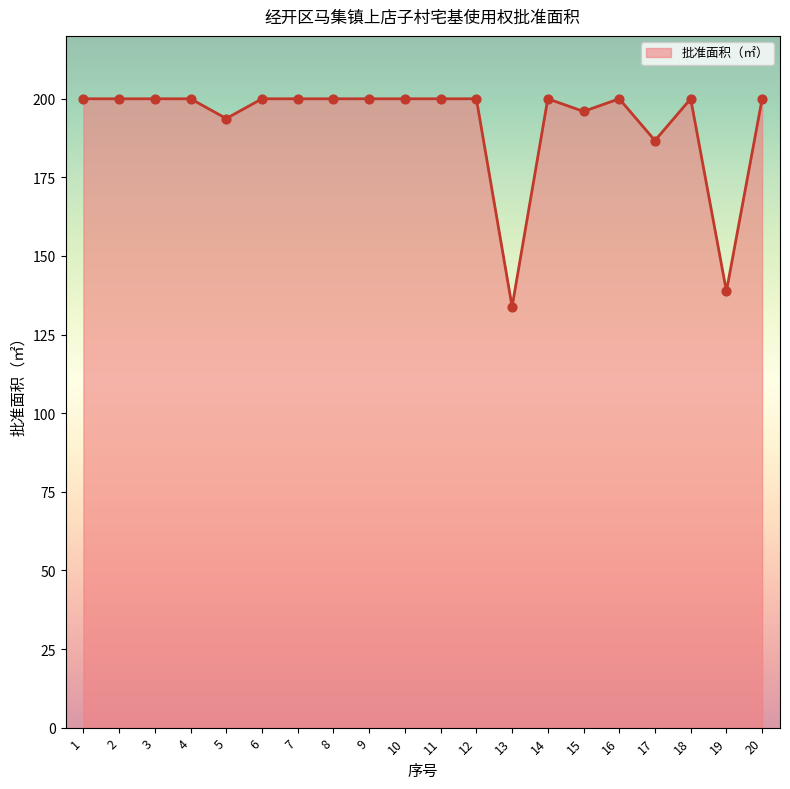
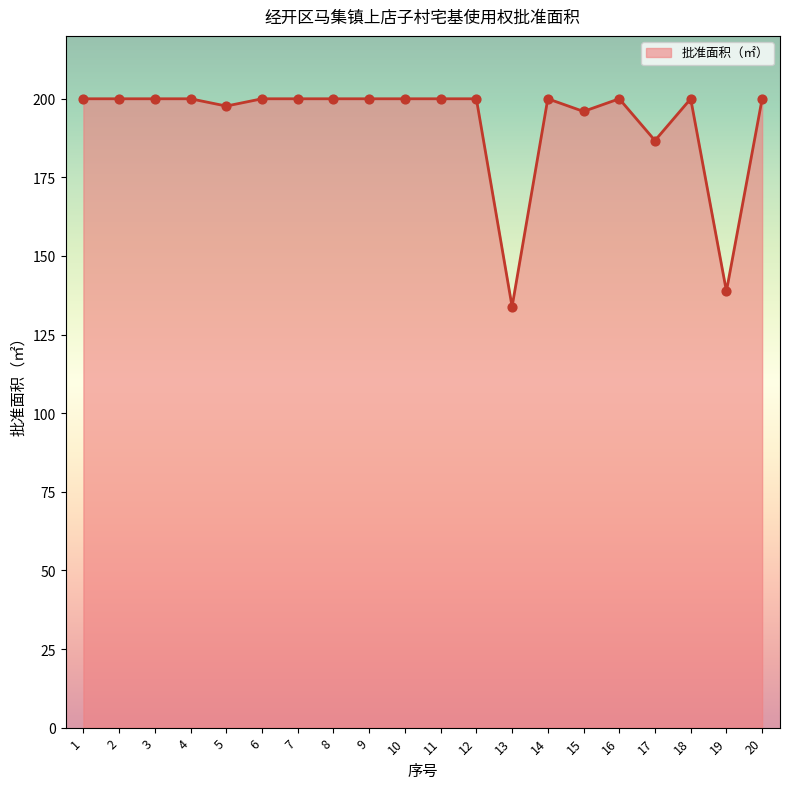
  {
    "1": 200,
    "2": 200,
    "3": 200,
    "4": 200,
-   "5": 194,
+   "5": 198,
    "6": 200,
    "7": 200,
    "8": 200,
    "9": 200,
    "10": 200,
    "11": 200,
    "12": 200,
    "13": 134,
    "14": 200,
    "15": 196,
    "16": 200,
    "17": 187,
    "18": 200,
    "19": 139,
    "20": 200
  }
